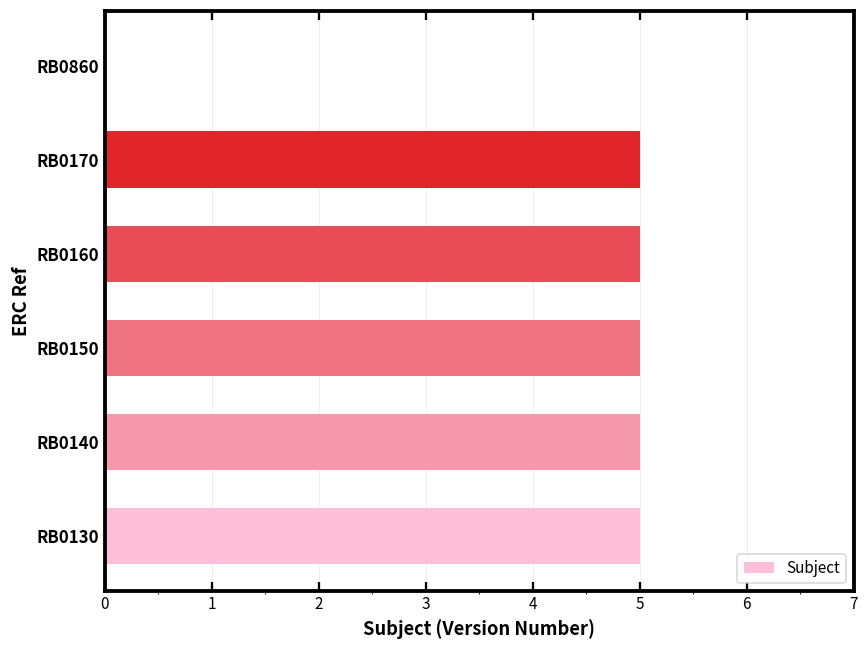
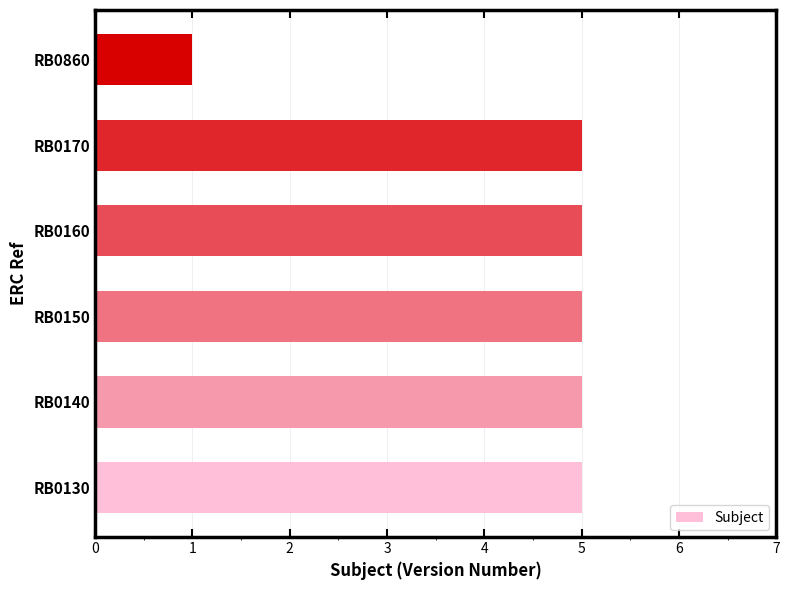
  {
-   "RB0860": 0,
+   "RB0860": 1,
    "RB0170": 5,
    "RB0160": 5,
    "RB0150": 5,
    "RB0140": 5,
    "RB0130": 5
  }
